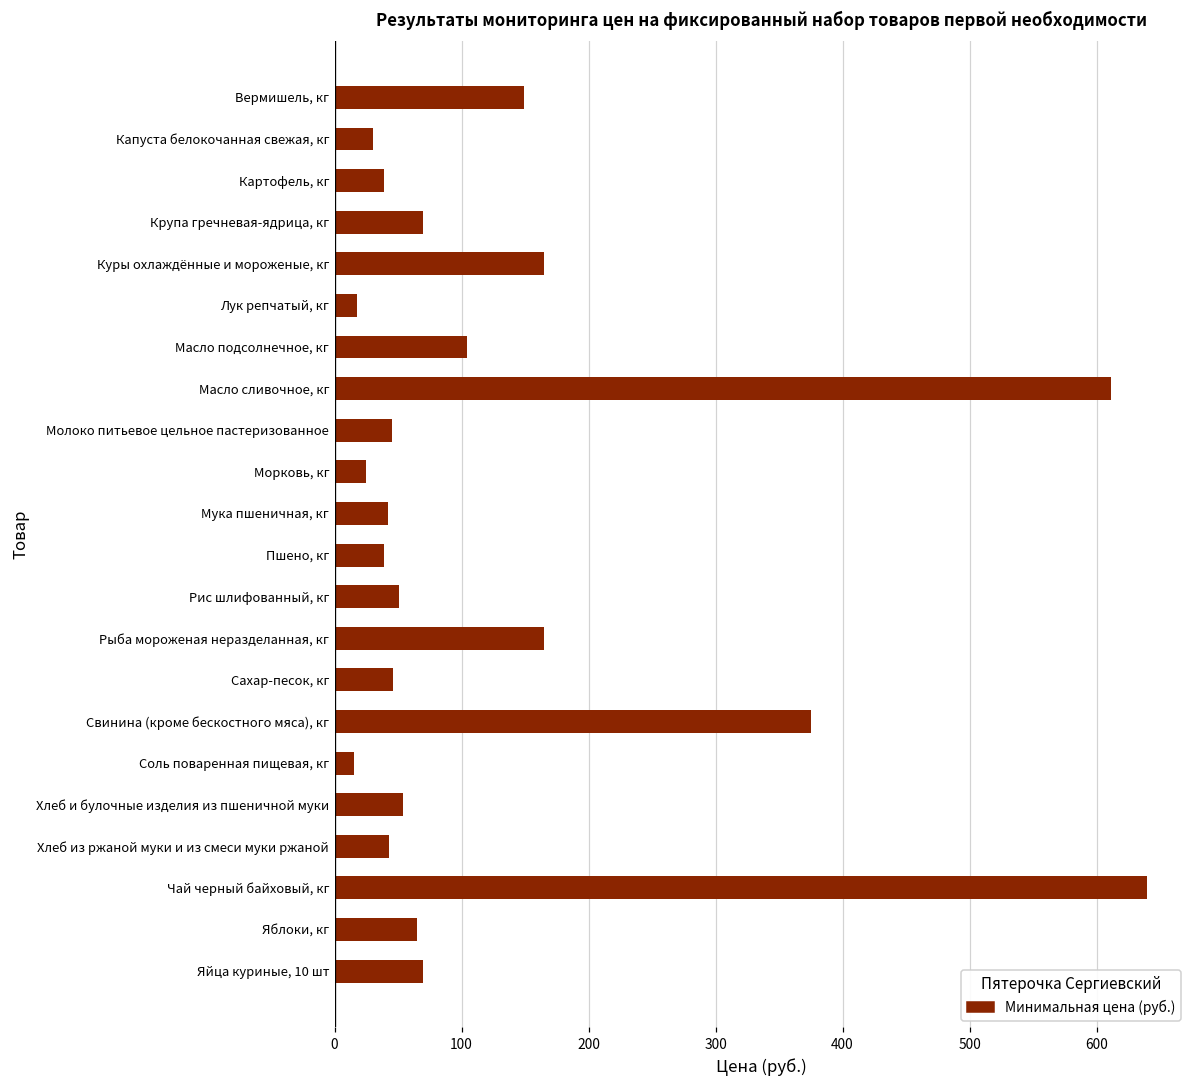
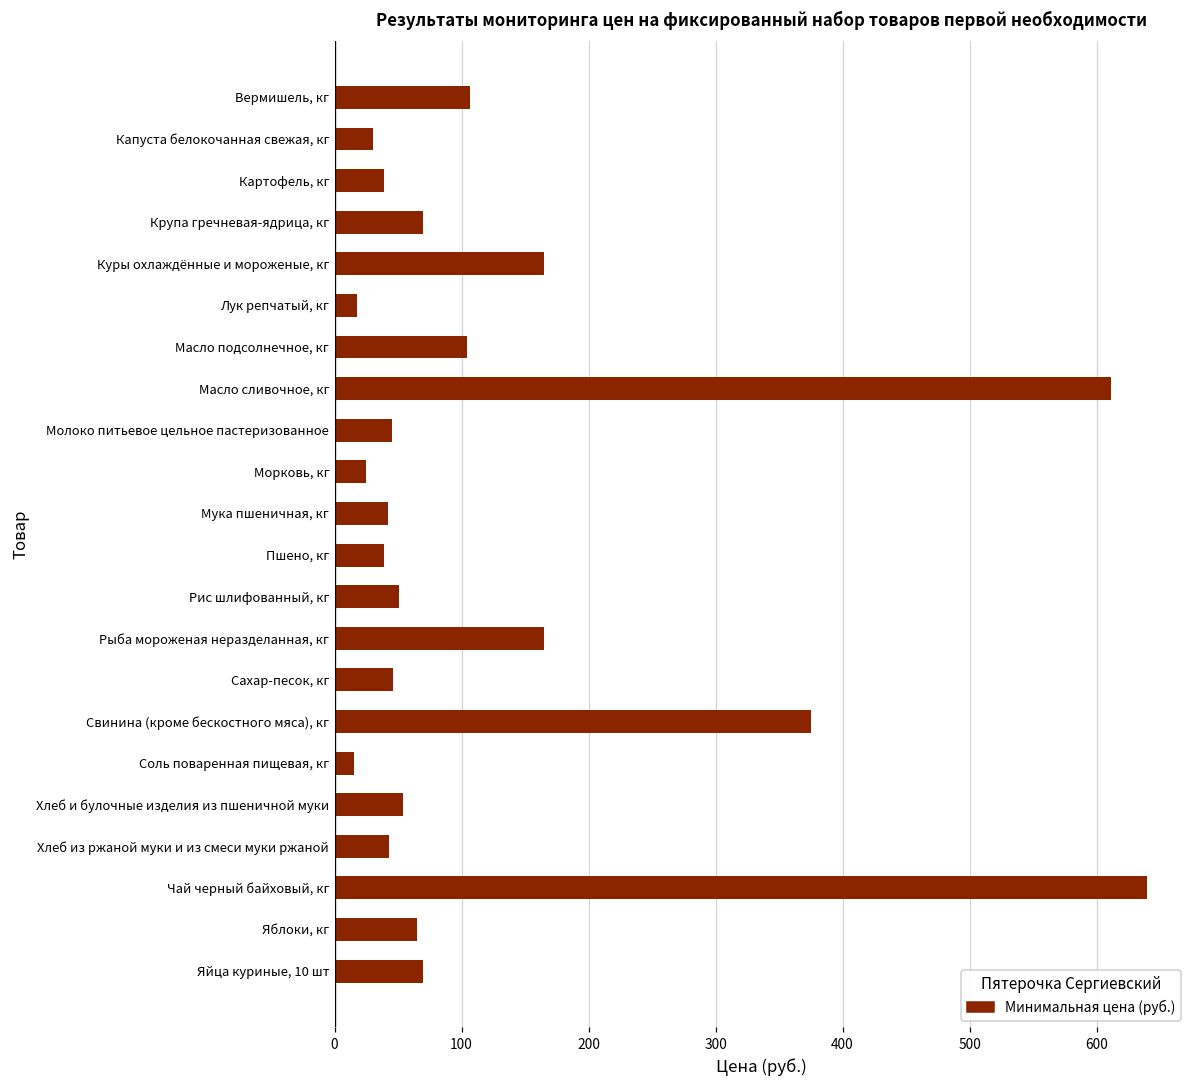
  {
-   "Вермишель, кг": 149,
+   "Вермишель, кг": 107,
    "Капуста белокочанная свежая, кг": 30,
    "Картофель, кг": 39,
    "Крупа гречневая-ядрица, кг": 70,
    "Куры охлаждённые и мороженые, кг": 165,
    "Лук репчатый, кг": 18,
    "Масло подсолнечное, кг": 104,
    "Масло сливочное, кг": 611,
    "Молоко питьевое цельное пастеризованное": 45,
    "Морковь, кг": 25,
    "Мука пшеничная, кг": 42,
    "Пшено, кг": 39,
    "Рис шлифованный, кг": 51,
    "Рыба мороженая неразделанная, кг": 165,
    "Сахар-песок, кг": 46,
    "Свинина (кроме бескостного мяса), кг": 375,
    "Соль поваренная пищевая, кг": 15,
    "Хлеб и булочные изделия из пшеничной муки": 54,
    "Хлеб из ржаной муки и из смеси муки ржаной": 43,
    "Чай черный байховый, кг": 640,
    "Яблоки, кг": 65,
    "Яйца куриные, 10 шт": 70
  }
